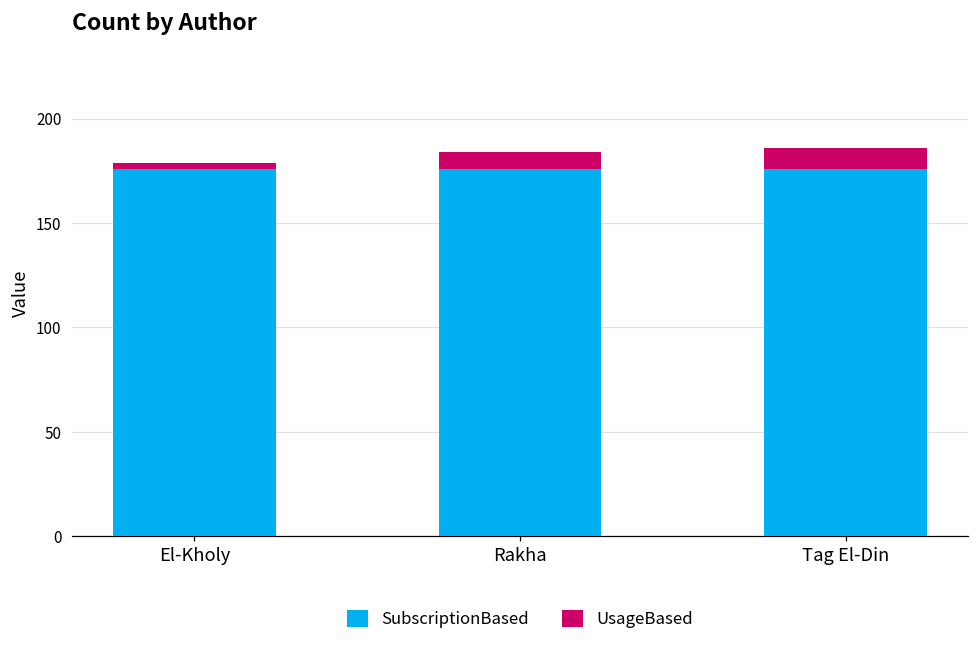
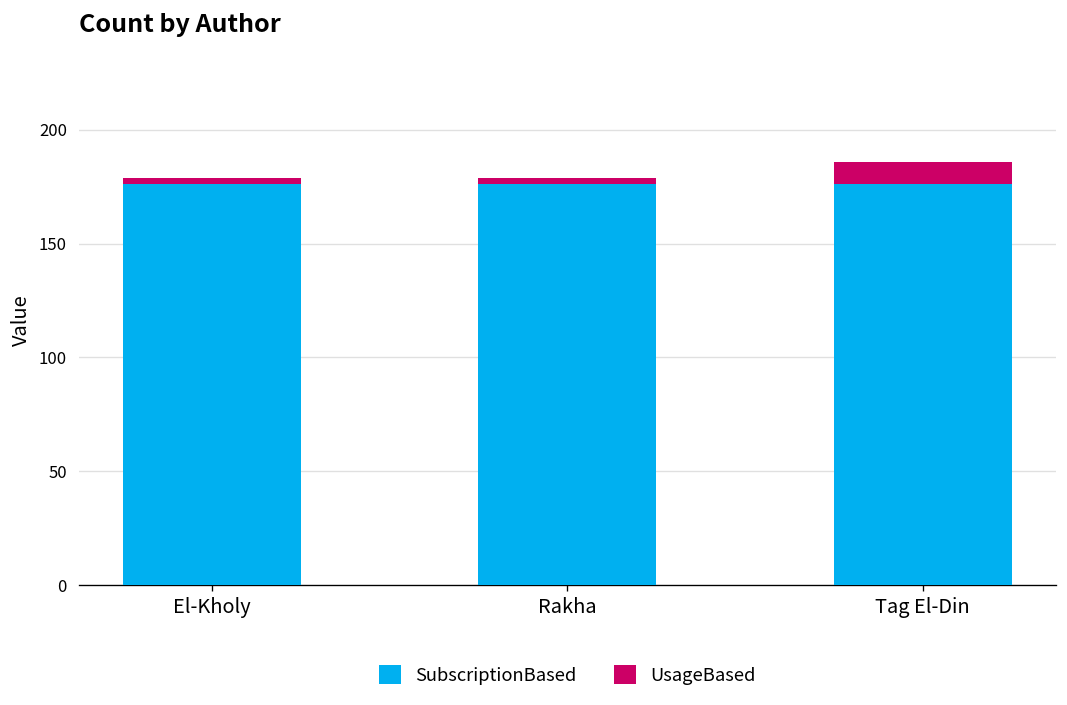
  {
    "SubscriptionBased": {
      "El-Kholy": 176,
      "Rakha": 176,
      "Tag El-Din": 176
    },
    "UsageBased": {
      "El-Kholy": 3,
-     "Rakha": 8,
+     "Rakha": 3,
      "Tag El-Din": 10
    }
  }
